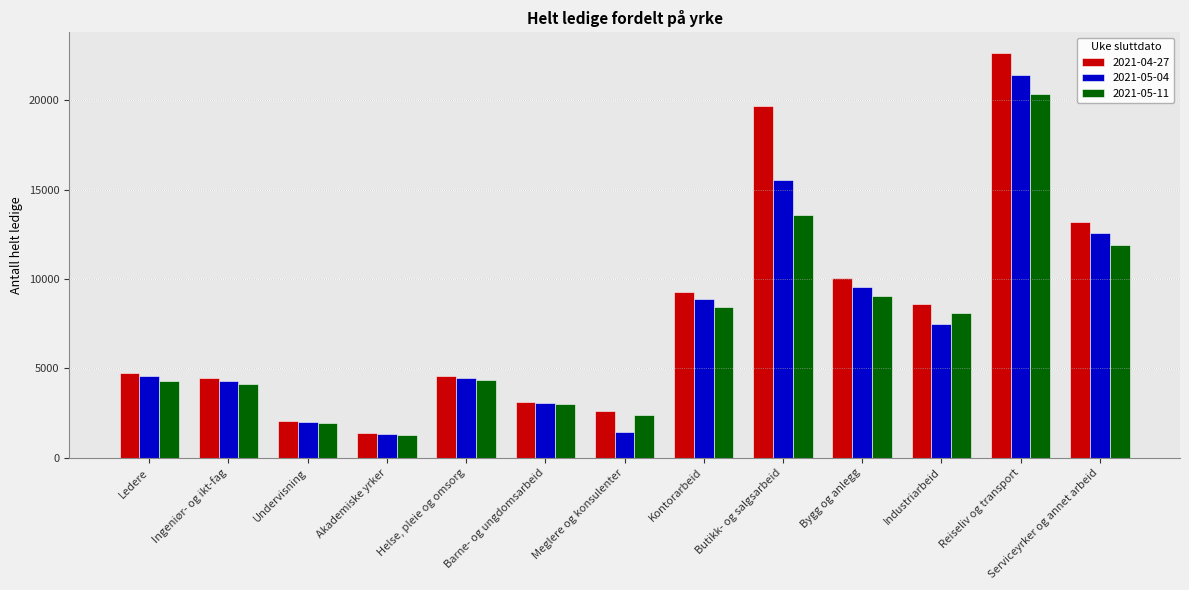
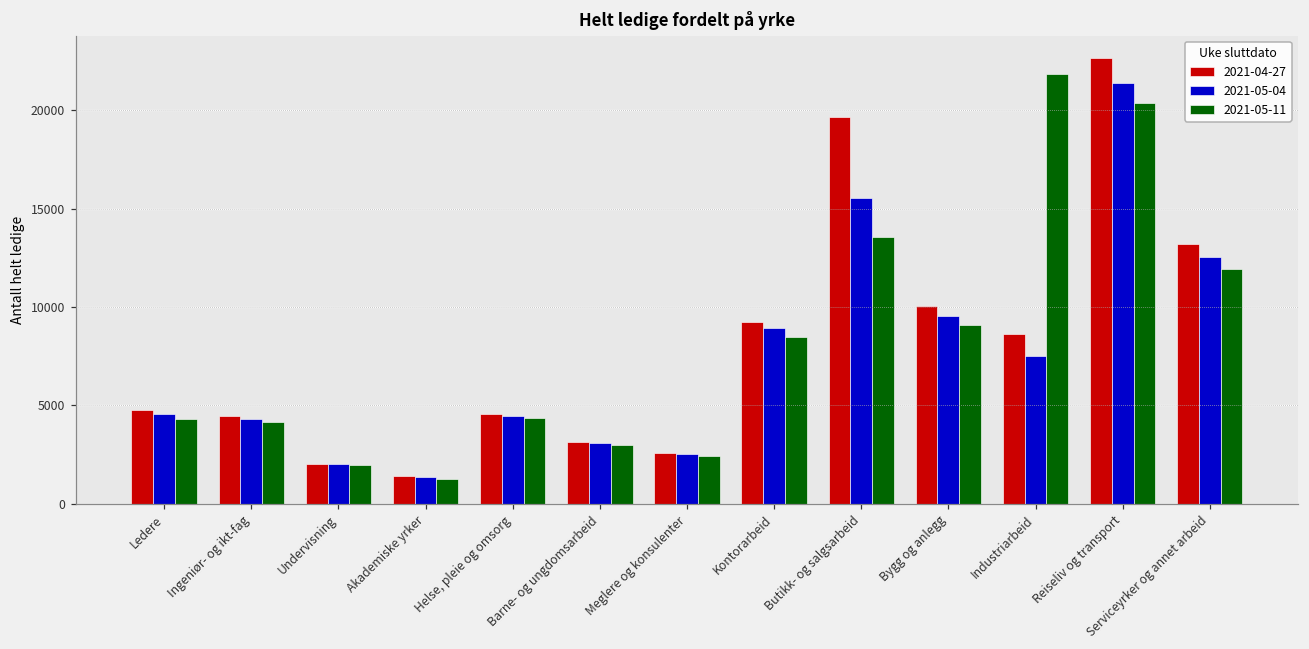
  {
    "2021-04-27": {
      "Ledere": 4800,
      "Ingeniør- og ikt-fag": 4400,
      "Undervisning": 2000,
      "Akademiske yrker": 1400,
      "Helse, pleie og omsorg": 4600,
      "Barne- og ungdomsarbeid": 3100,
      "Meglere og konsulenter": 2600,
      "Kontorarbeid": 9300,
      "Butikk- og salgsarbeid": 19700,
      "Bygg og anlegg": 10000,
      "Industriarbeid": 8600,
      "Reiseliv og transport": 22700,
      "Serviceyrker og annet arbeid": 13200
    },
    "2021-05-04": {
      "Ledere": 4600,
      "Ingeniør- og ikt-fag": 4300,
      "Undervisning": 2000,
      "Akademiske yrker": 1300,
      "Helse, pleie og omsorg": 4500,
      "Barne- og ungdomsarbeid": 3100,
-     "Meglere og konsulenter": 1400,
+     "Meglere og konsulenter": 2500,
      "Kontorarbeid": 8900,
      "Butikk- og salgsarbeid": 15500,
      "Bygg og anlegg": 9600,
      "Industriarbeid": 7500,
      "Reiseliv og transport": 21400,
      "Serviceyrker og annet arbeid": 12600
    },
    "2021-05-11": {
      "Ledere": 4300,
      "Ingeniør- og ikt-fag": 4100,
      "Undervisning": 2000,
      "Akademiske yrker": 1300,
      "Helse, pleie og omsorg": 4400,
      "Barne- og ungdomsarbeid": 3000,
      "Meglere og konsulenter": 2400,
      "Kontorarbeid": 8500,
      "Butikk- og salgsarbeid": 13600,
      "Bygg og anlegg": 9100,
-     "Industriarbeid": 8100,
+     "Industriarbeid": 21800,
      "Reiseliv og transport": 20400,
      "Serviceyrker og annet arbeid": 11900
    }
  }
